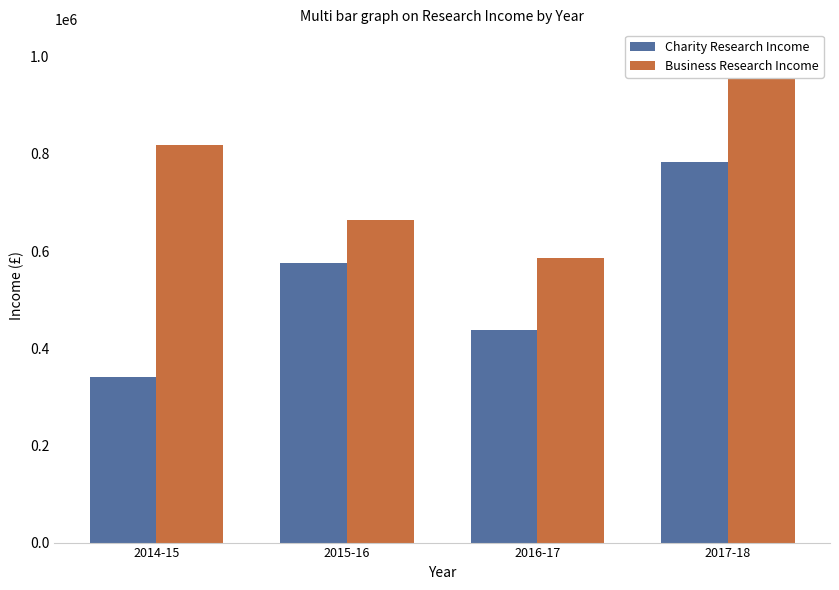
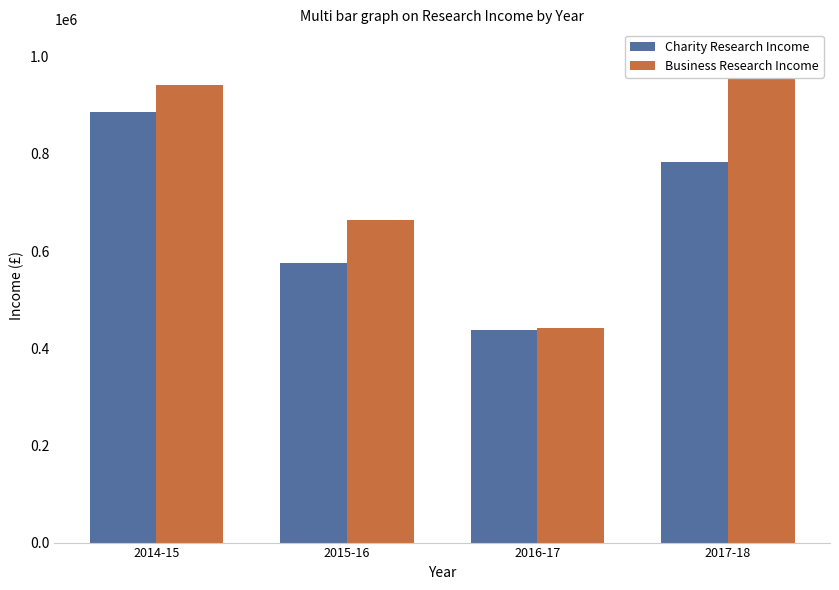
  {
    "Charity Research Income": {
-     "2014-15": 340000,
+     "2014-15": 890000,
      "2015-16": 580000,
      "2016-17": 440000,
      "2017-18": 780000
    },
    "Business Research Income": {
-     "2014-15": 820000,
+     "2014-15": 940000,
      "2015-16": 660000,
-     "2016-17": 590000
+     "2016-17": 440000
    }
  }
